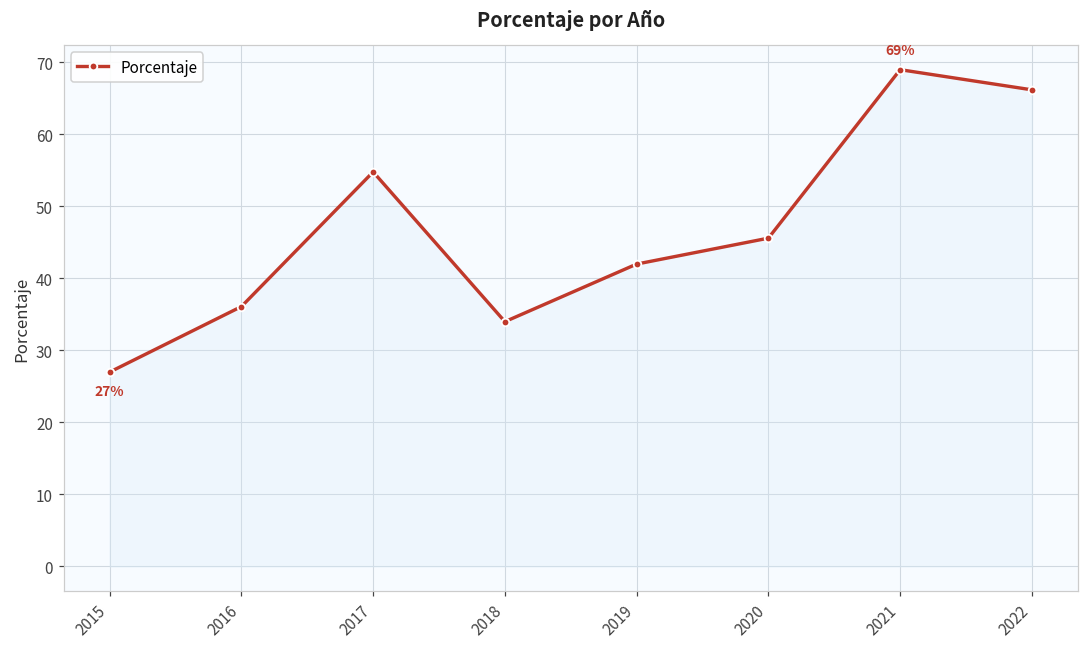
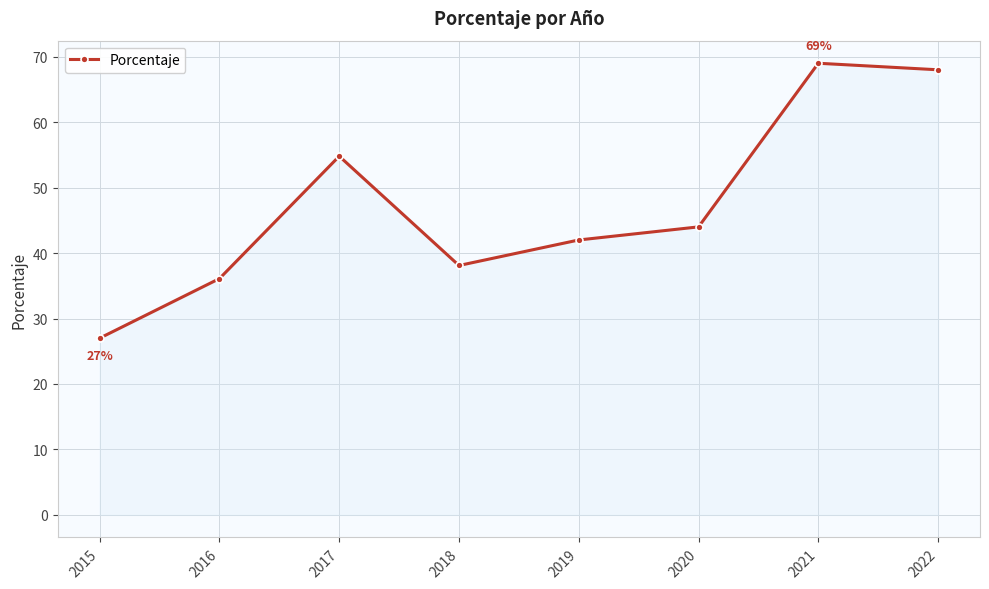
  {
    "2016": 36,
    "2017": 55,
-   "2018": 34,
+   "2018": 38,
    "2019": 42,
-   "2020": 46,
-   "2022": 66
+   "2020": 44,
+   "2022": 68
  }
